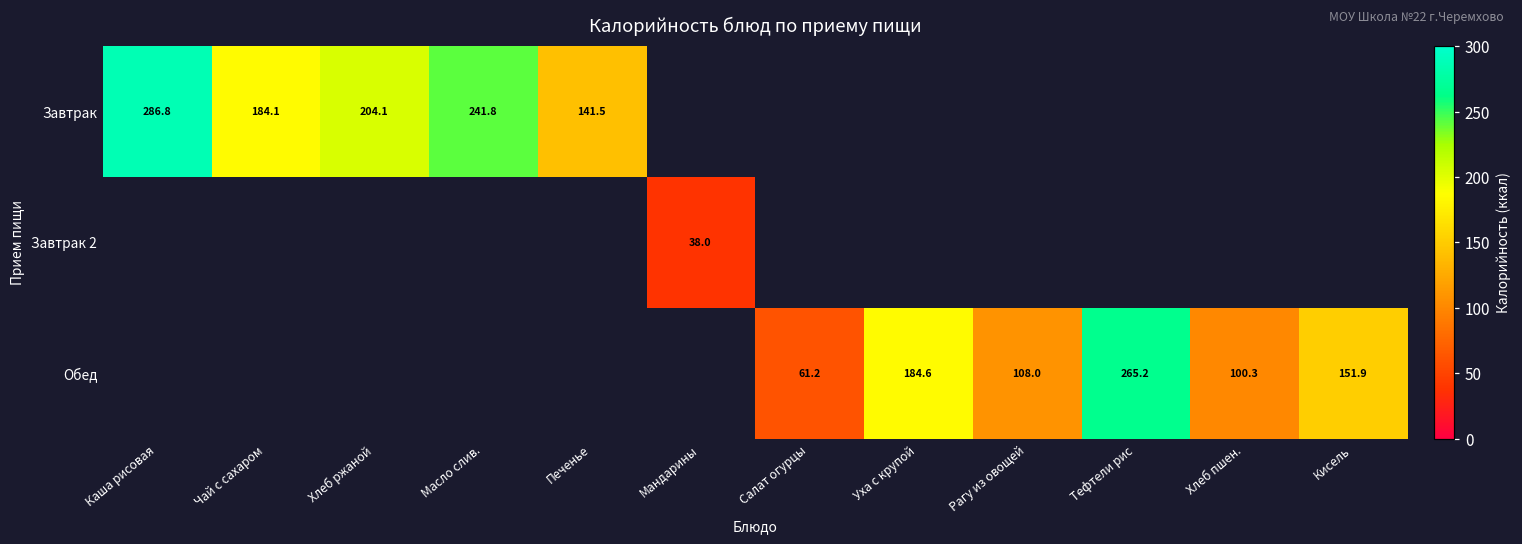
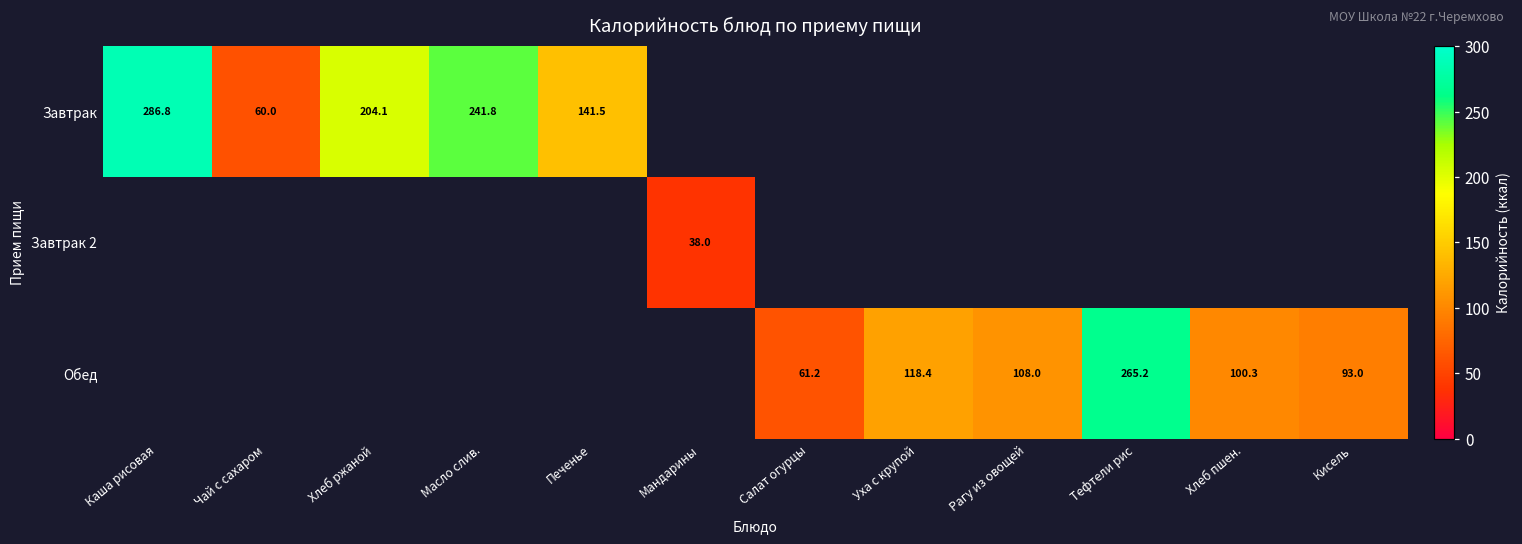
  {
    "Завтрак": {
      "Каша рисовая": 286.8,
-     "Чай с сахаром": 184.1,
+     "Чай с сахаром": 60.0,
      "Хлеб ржаной": 204.1,
      "Масло слив.": 241.8,
      "Печенье": 141.5
    },
    "Завтрак 2": {
      "Мандарины": 38.0
    },
    "Обед": {
      "Салат огурцы": 61.2,
-     "Уха с крупой": 184.6,
+     "Уха с крупой": 118.4,
      "Рагу из овощей": 108.0,
      "Тефтели рис": 265.2,
      "Хлеб пшен.": 100.3,
-     "Кисель": 151.9
+     "Кисель": 93.0
    }
  }
